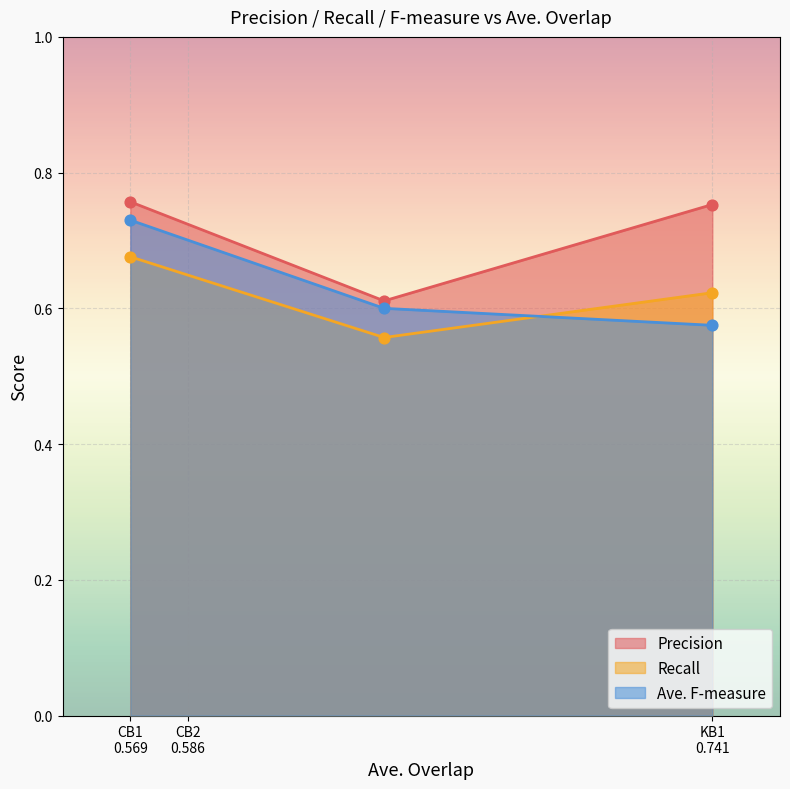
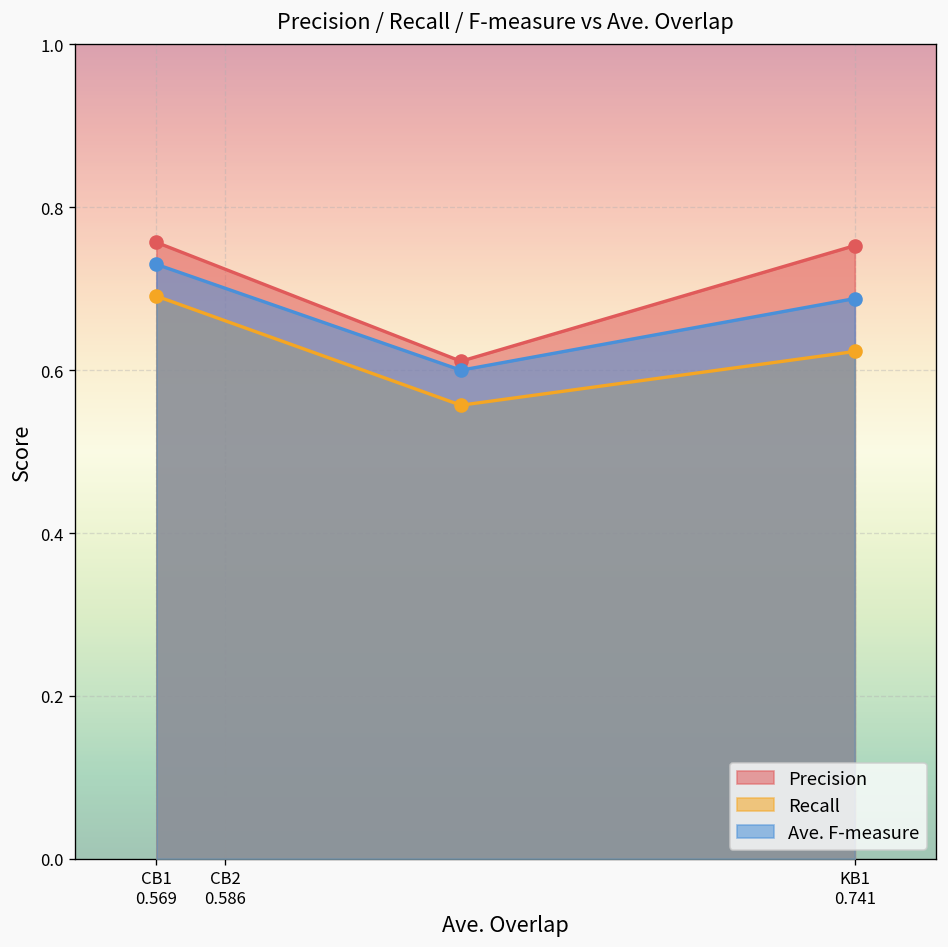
  {
    "Precision": {
      "CB1 0.569": 0.76,
      "KB1 0.741": 0.75
    },
    "Recall": {
-     "CB1 0.569": 0.68,
+     "CB1 0.569": 0.69,
      "KB1 0.741": 0.62
    },
    "Ave. F-measure": {
      "CB1 0.569": 0.73,
-     "KB1 0.741": 0.58
+     "KB1 0.741": 0.69
    }
  }
